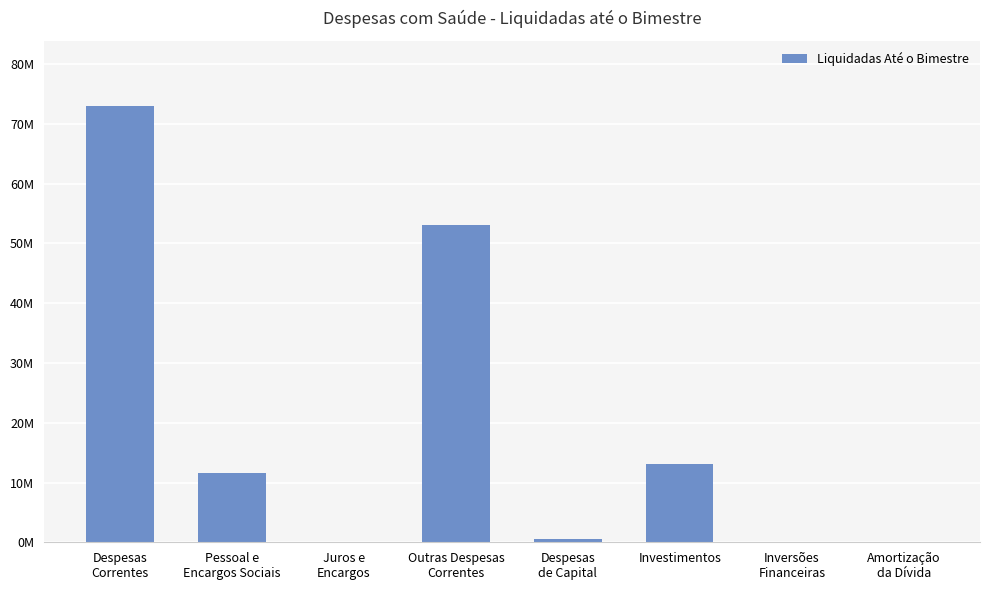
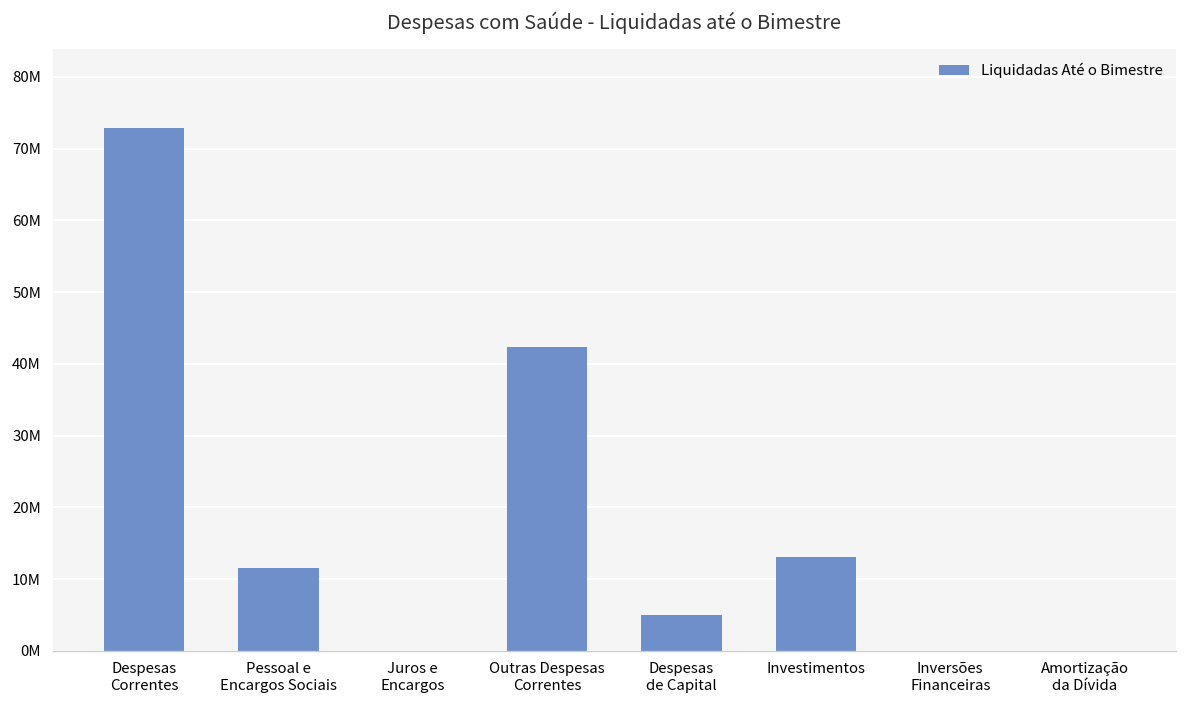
  {
    "Despesas Correntes": 73000000,
    "Pessoal e Encargos Sociais": 12000000,
    "Juros e Encargos": 0,
-   "Outras Despesas Correntes": 53000000,
-   "Despesas de Capital": 1000000,
+   "Outras Despesas Correntes": 42000000,
+   "Despesas de Capital": 5000000,
    "Investimentos": 13000000,
    "Inversões Financeiras": 0,
    "Amortização da Dívida": 0
  }
